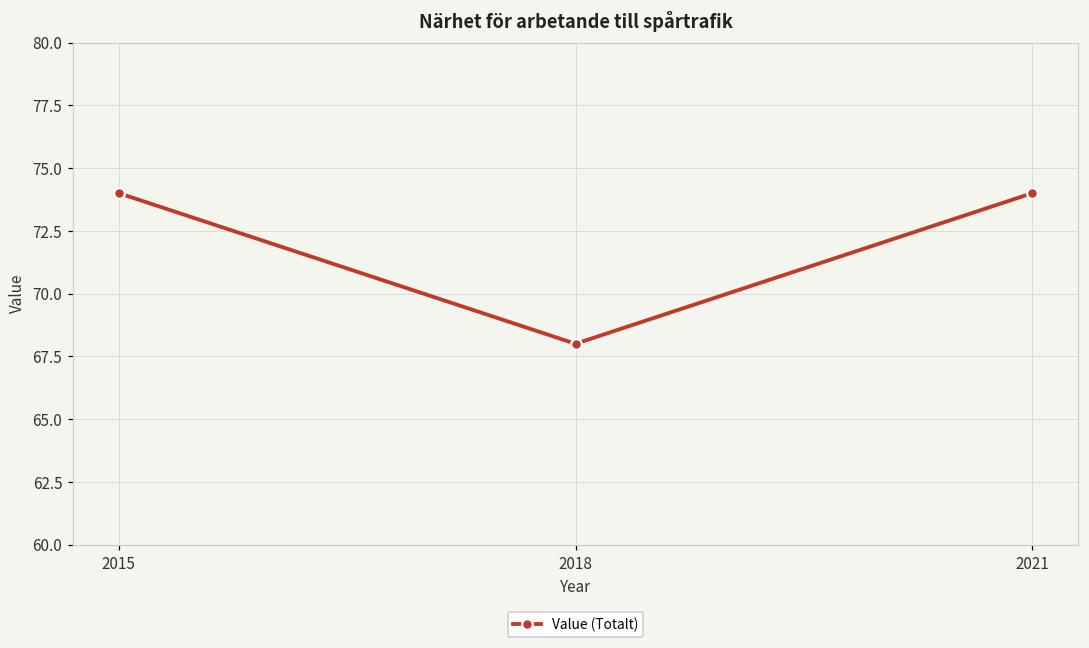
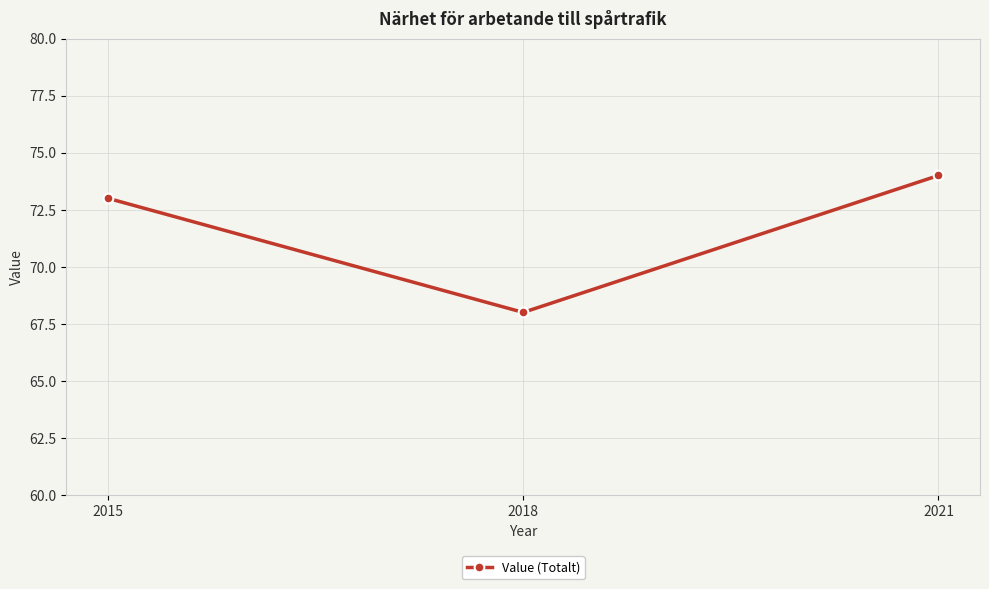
  {
-   "2015": 74,
+   "2015": 73,
    "2018": 68,
    "2021": 74
  }
